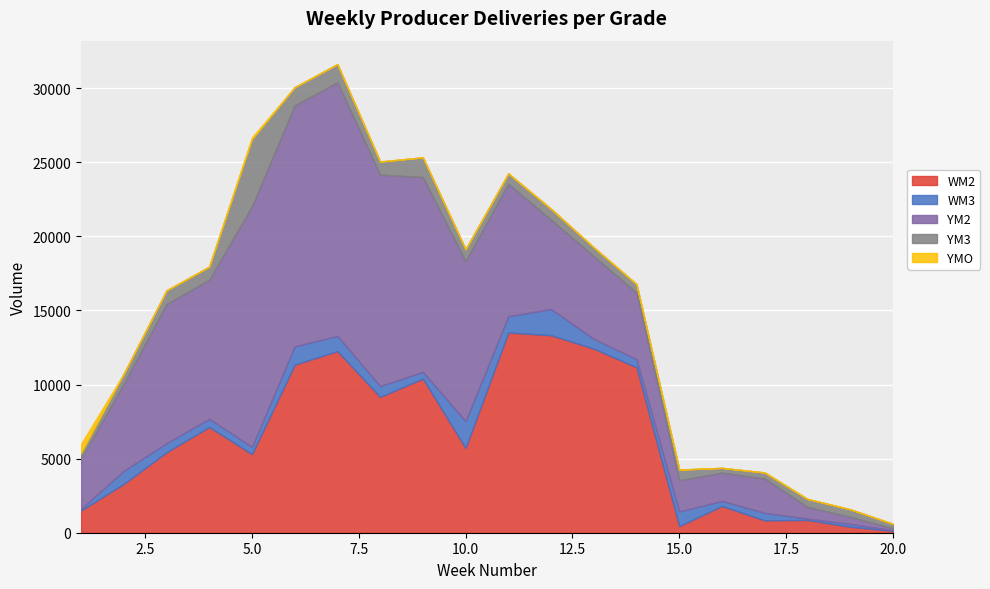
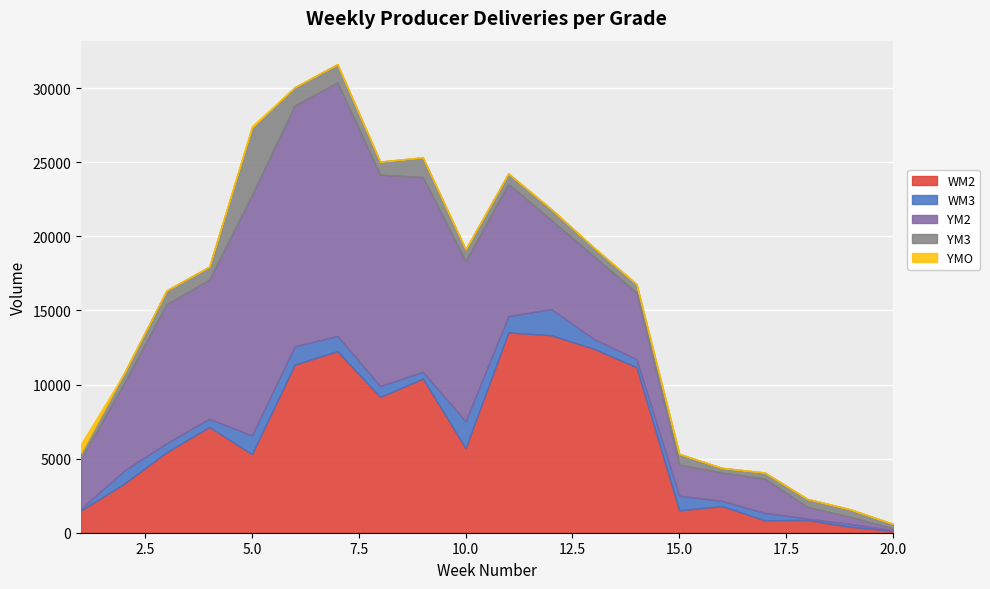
  {
    "WM2": {
      "5.0": 5300,
      "10.0": 5700,
-     "15.0": 400
+     "15.0": 1500
    },
    "WM3": {
-     "5.0": 500,
+     "5.0": 1300,
      "10.0": 1800,
      "15.0": 1000
    }
  }
